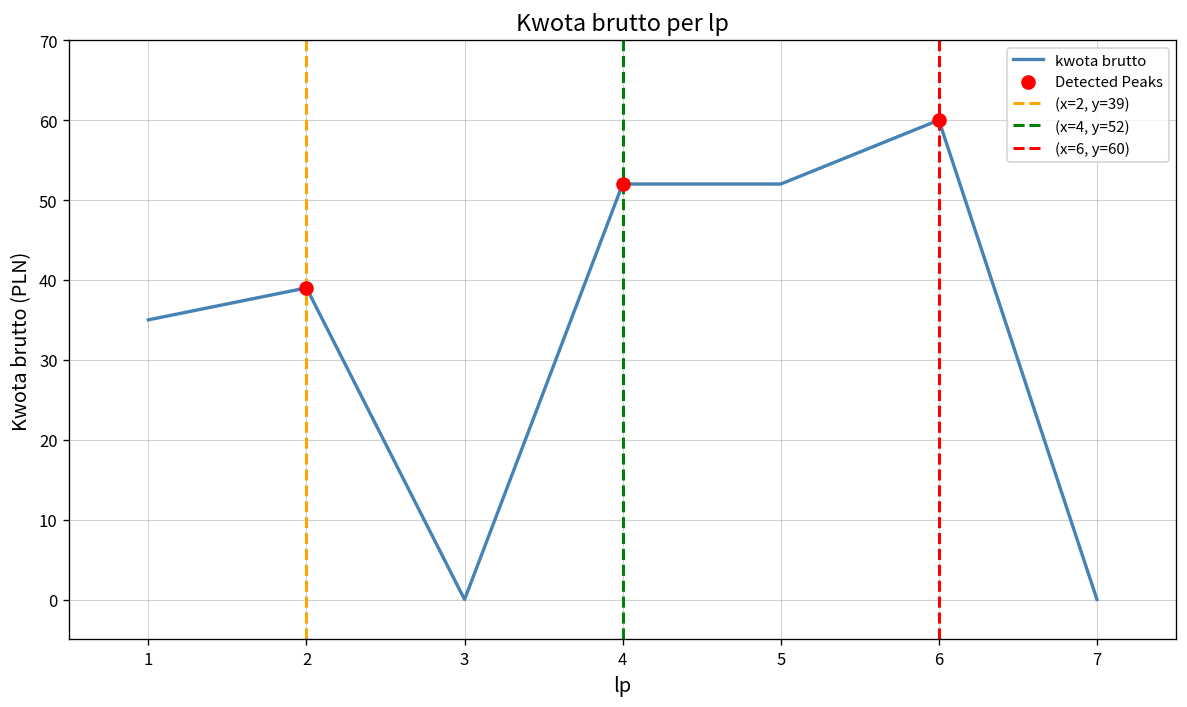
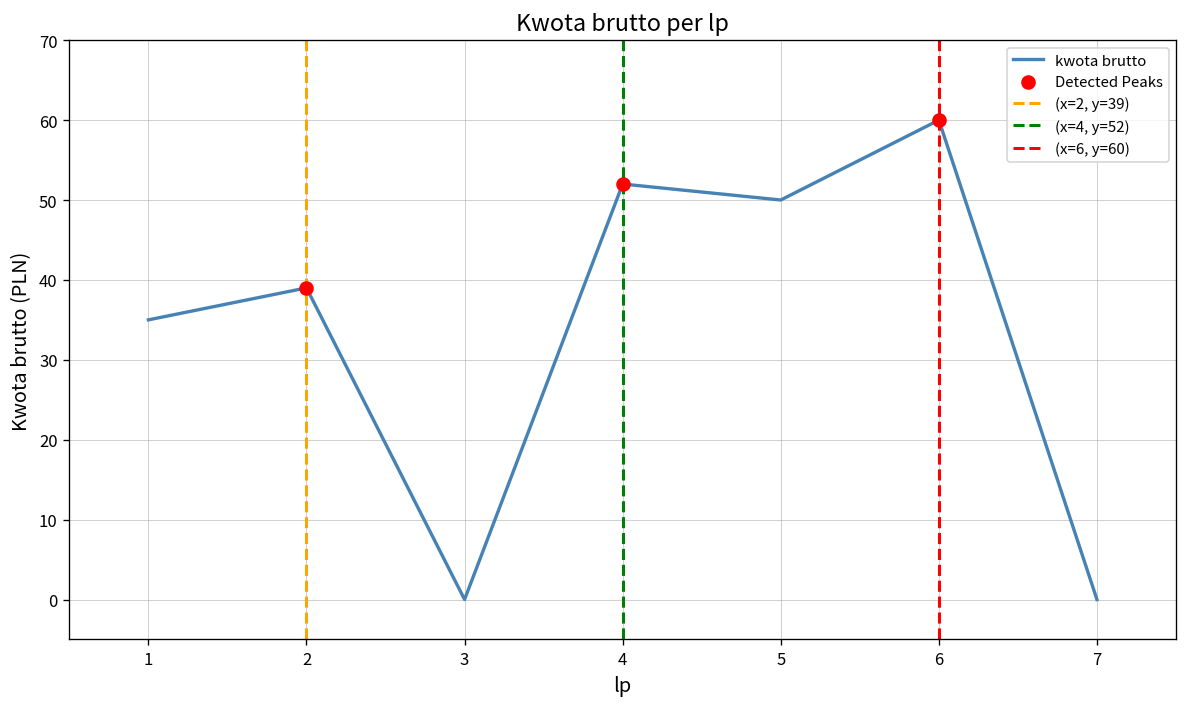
  {
    "kwota brutto": {
      "1": 35,
      "3": 0,
-     "5": 52,
+     "5": 50,
      "7": 0
    }
  }
